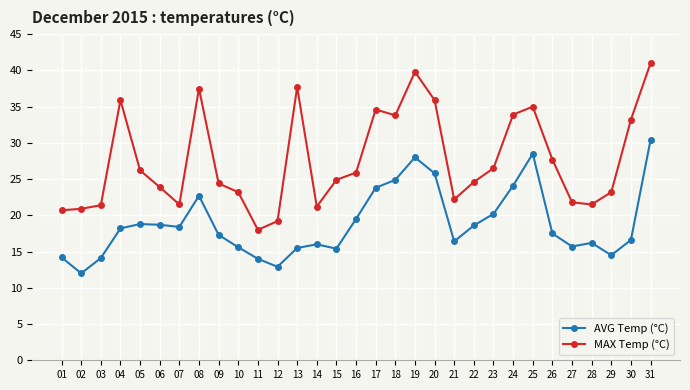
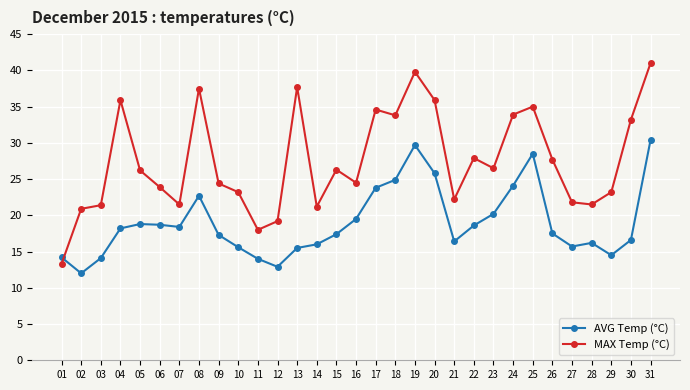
  {
    "AVG Temp (°C)": {
      "01": 14,
      "02": 12,
      "03": 14,
      "04": 18,
      "05": 19,
      "06": 19,
      "07": 18,
      "08": 23,
      "09": 17,
      "10": 16,
      "11": 14,
      "12": 13,
      "13": 16,
      "14": 16,
-     "15": 15,
+     "15": 17,
      "16": 20,
      "17": 24,
      "18": 25,
-     "19": 28,
+     "19": 30,
      "20": 26,
      "21": 16,
      "22": 19,
      "23": 20,
      "24": 24,
      "25": 29,
      "26": 18,
      "27": 16,
      "28": 16,
      "29": 15,
      "30": 17,
      "31": 30
    },
    "MAX Temp (°C)": {
-     "01": 21,
+     "01": 13,
      "02": 21,
      "03": 21,
      "04": 36,
      "05": 26,
      "06": 24,
      "07": 22,
      "08": 38,
      "09": 24,
      "10": 23,
      "11": 18,
      "12": 19,
      "13": 38,
      "14": 21,
-     "15": 25,
-     "16": 26,
+     "15": 26,
+     "16": 25,
      "17": 35,
      "18": 34,
      "19": 40,
      "20": 36,
      "21": 22,
-     "22": 25,
+     "22": 28,
      "23": 27,
      "24": 34,
      "25": 35,
      "26": 28,
      "27": 22,
      "28": 22,
      "29": 23,
      "30": 33,
      "31": 41
    }
  }
